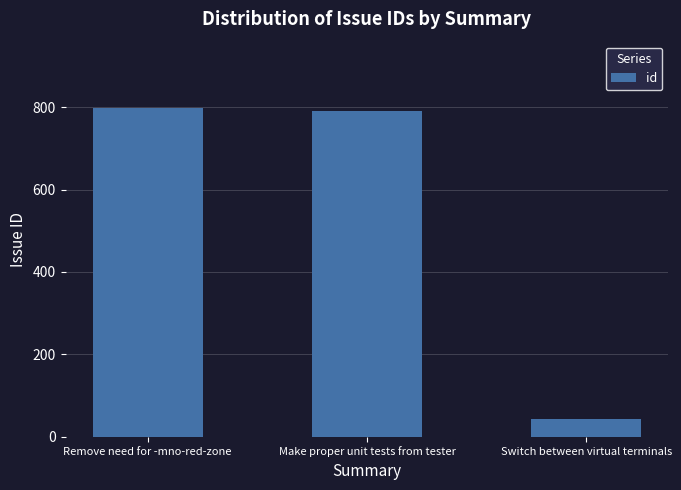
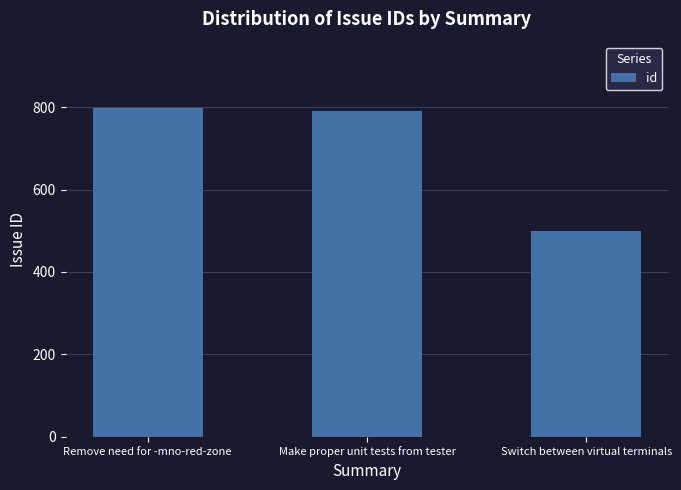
  {
    "Remove need for -mno-red-zone": 800,
    "Make proper unit tests from tester": 790,
-   "Switch between virtual terminals": 40
+   "Switch between virtual terminals": 500
  }
